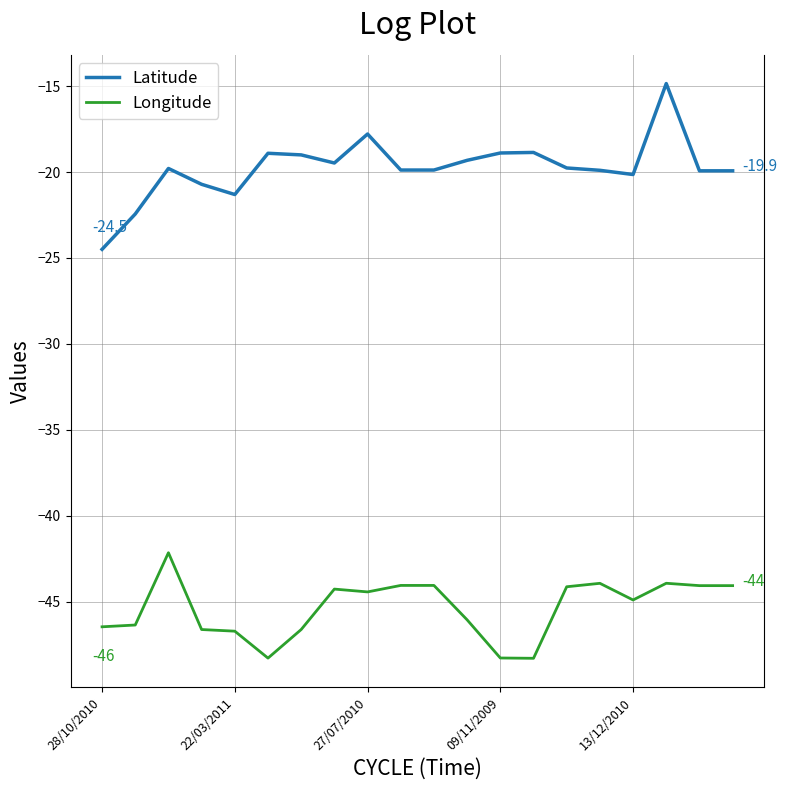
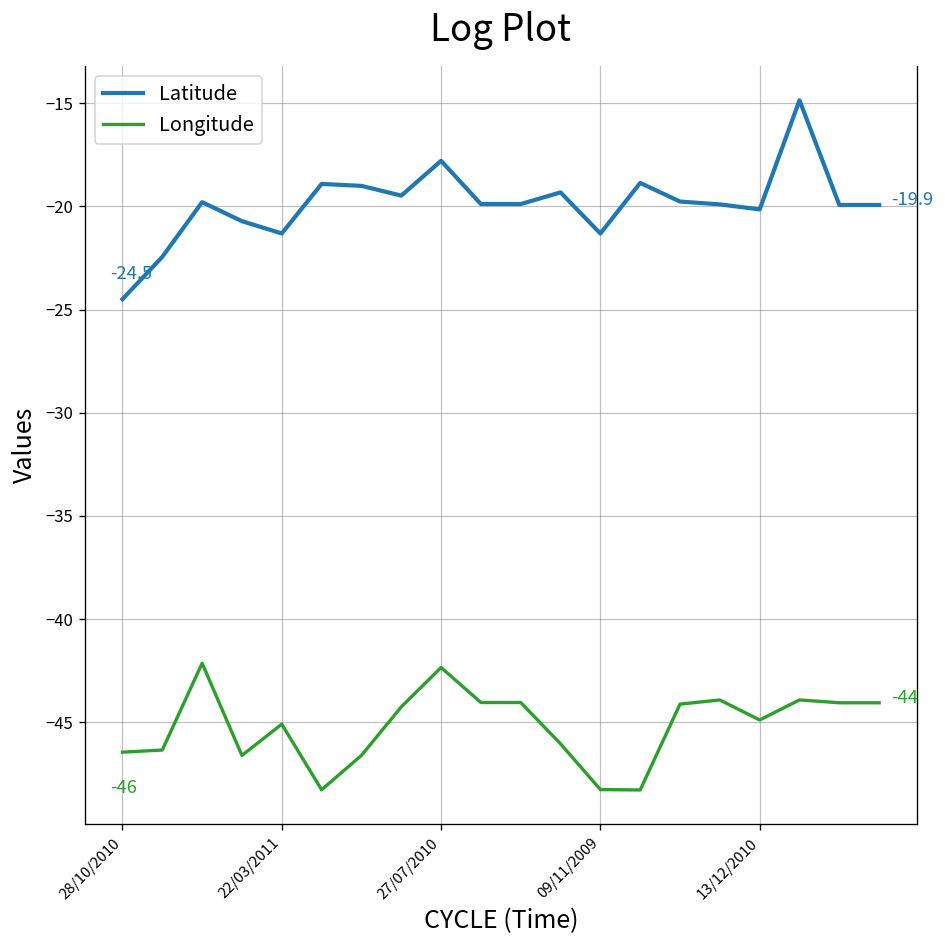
  {
    "Latitude": {
      "22/03/2011": -21.3,
      "27/07/2010": -17.8,
-     "09/11/2009": -18.9,
+     "09/11/2009": -21.3,
      "13/12/2010": -20.1
    },
    "Longitude": {
-     "22/03/2011": -46.7,
-     "27/07/2010": -44.4,
+     "22/03/2011": -45.1,
+     "27/07/2010": -42.3,
      "09/11/2009": -48.3,
      "13/12/2010": -44.9
    }
  }
